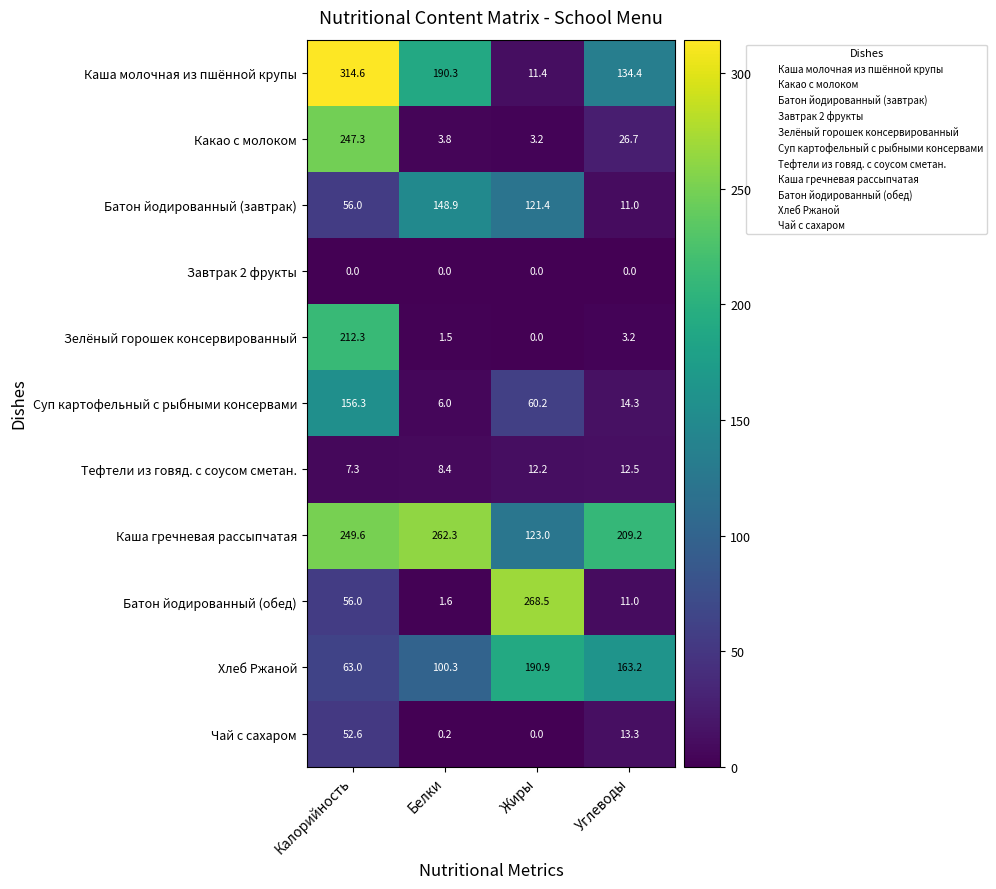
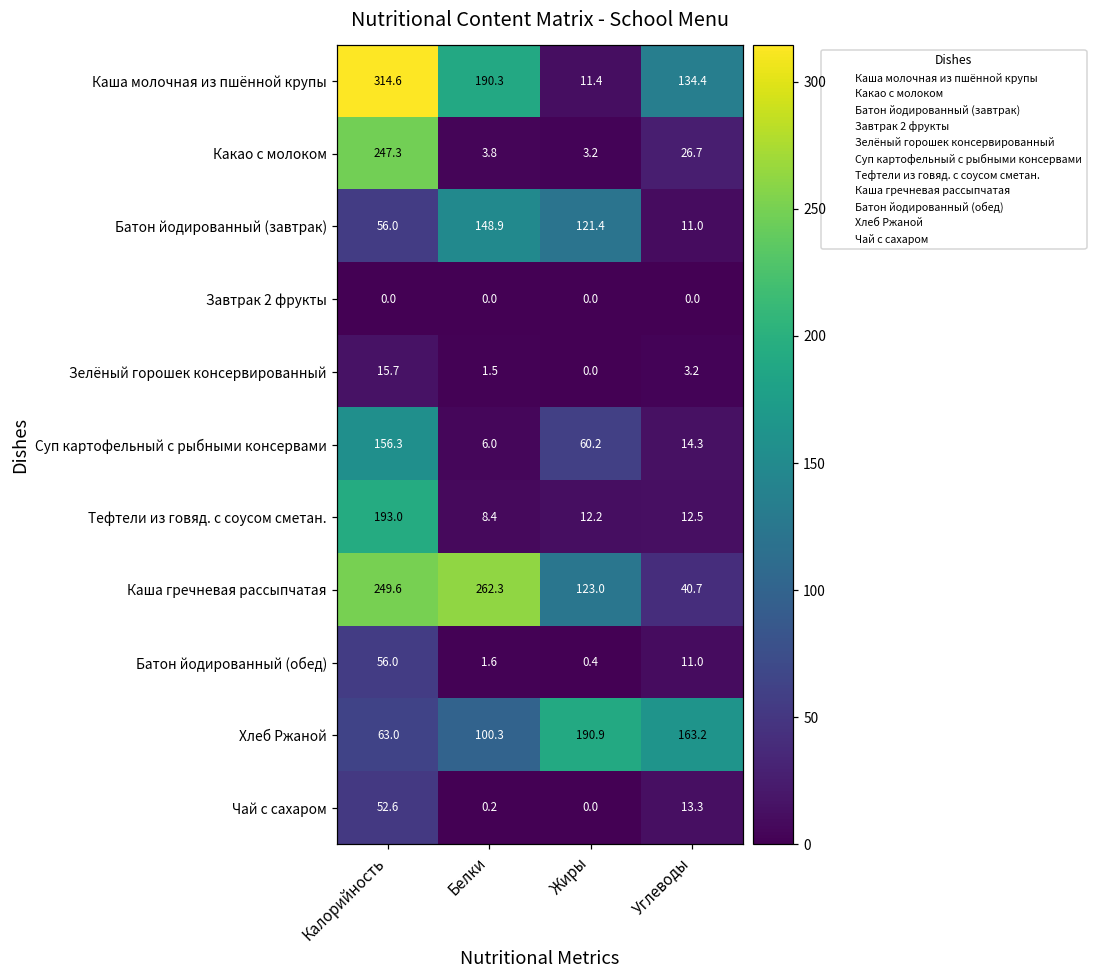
  {
    "Зелёный горошек консервированный": {
-     "Калорийность": 212.3
+     "Калорийность": 15.7
    },
    "Тефтели из говяд. с соусом сметан.": {
-     "Калорийность": 7.3
+     "Калорийность": 193.0
    },
    "Каша гречневая рассыпчатая": {
-     "Углеводы": 209.2
+     "Углеводы": 40.7
    },
    "Батон йодированный (обед)": {
-     "Жиры": 268.5
+     "Жиры": 0.4
    }
  }
